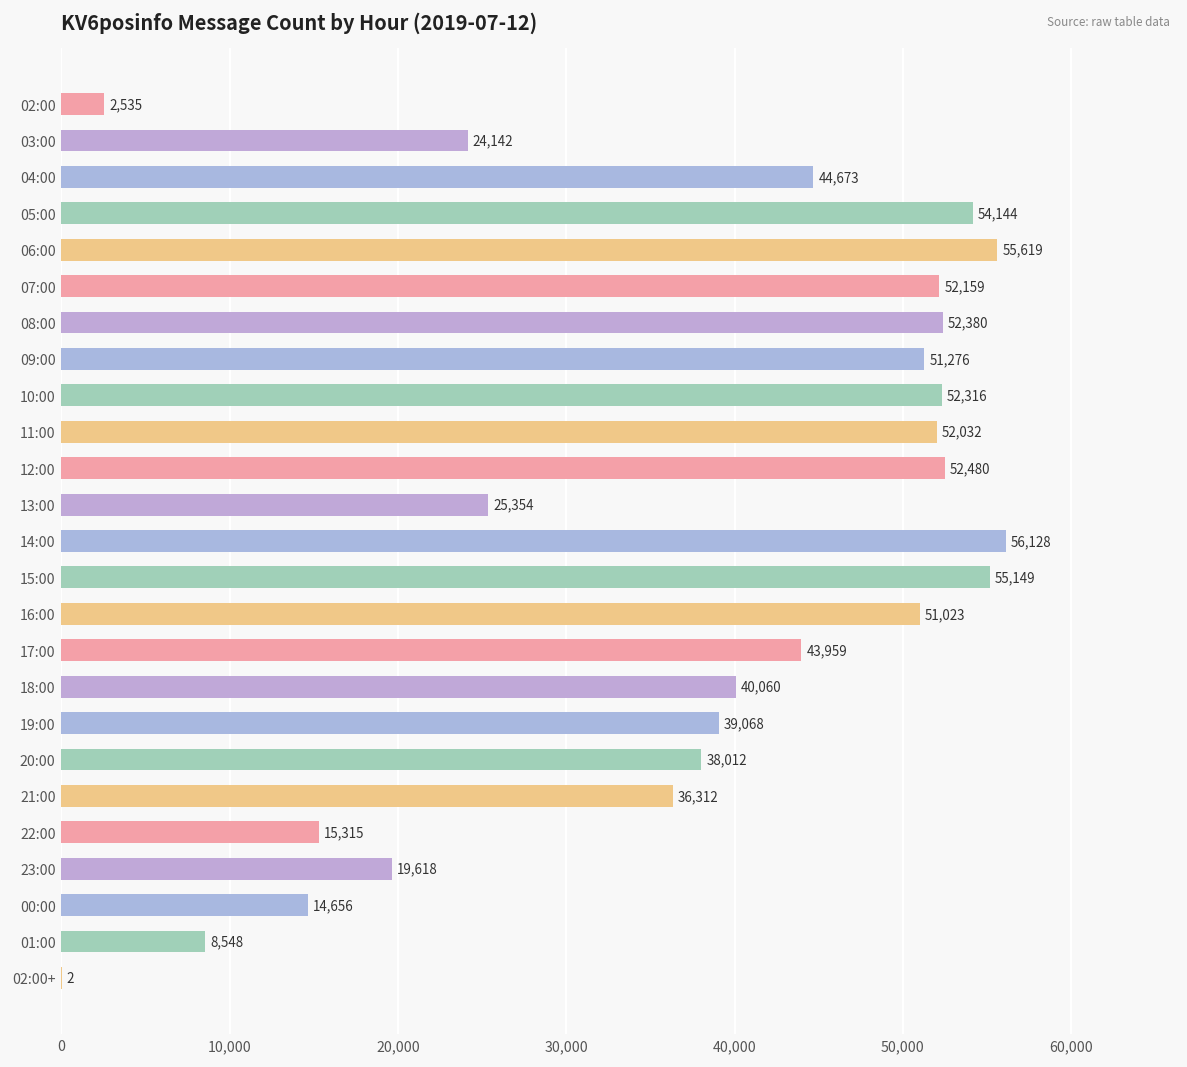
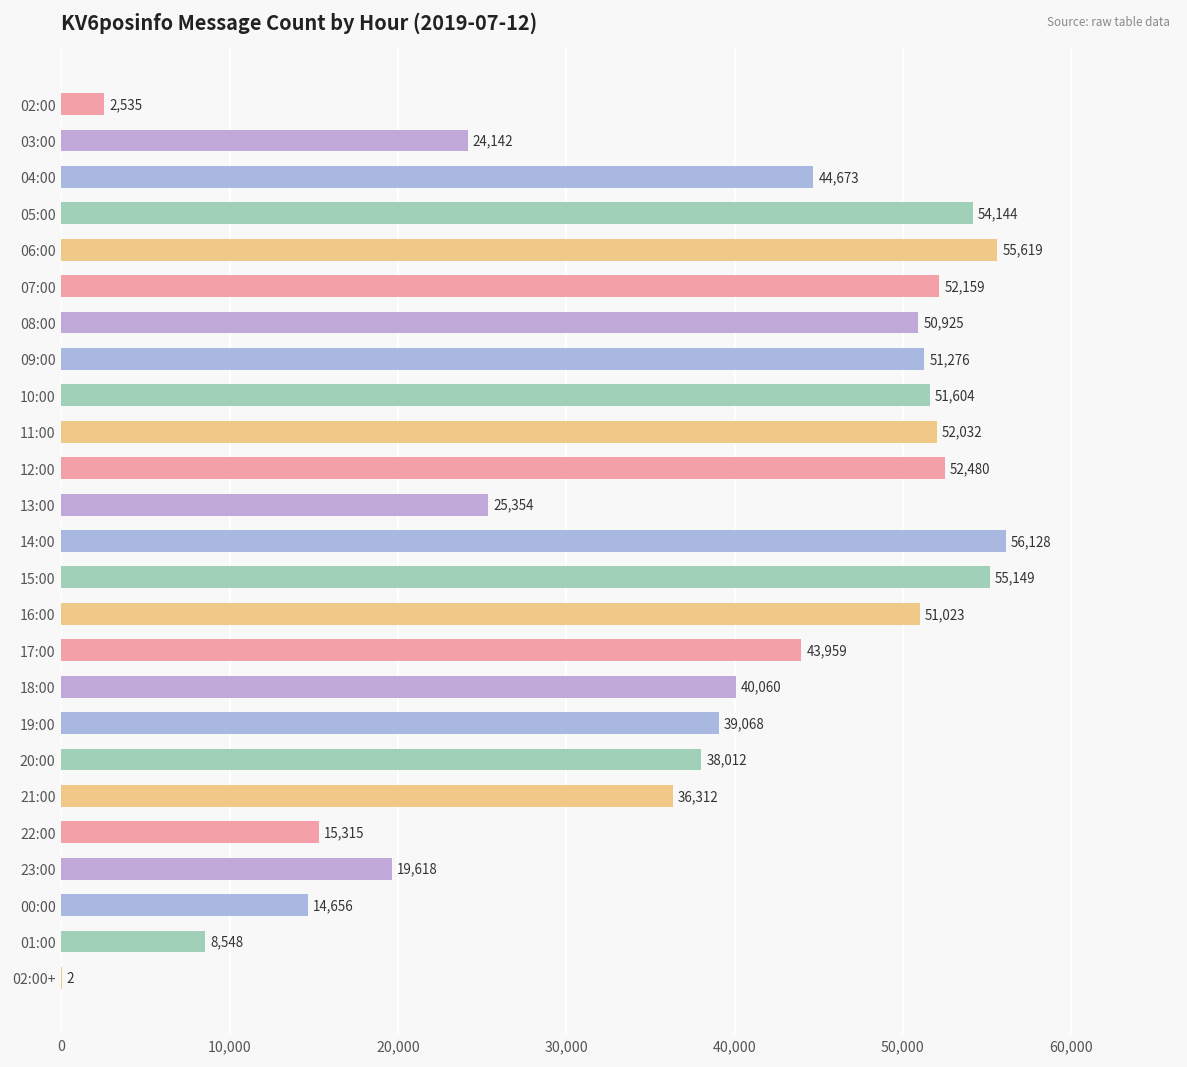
  {
    "02:00": "2,535",
    "03:00": "24,142",
    "04:00": "44,673",
    "05:00": "54,144",
    "06:00": "55,619",
    "07:00": "52,159",
-   "08:00": "52,380",
+   "08:00": "50,925",
    "09:00": "51,276",
-   "10:00": "52,316",
+   "10:00": "51,604",
    "11:00": "52,032",
    "12:00": "52,480",
    "13:00": "25,354",
    "14:00": "56,128",
    "15:00": "55,149",
    "16:00": "51,023",
    "17:00": "43,959",
    "18:00": "40,060",
    "19:00": "39,068",
    "20:00": "38,012",
    "21:00": "36,312",
    "22:00": "15,315",
    "23:00": "19,618",
    "00:00": "14,656",
    "01:00": "8,548",
    "02:00+": "2"
  }
